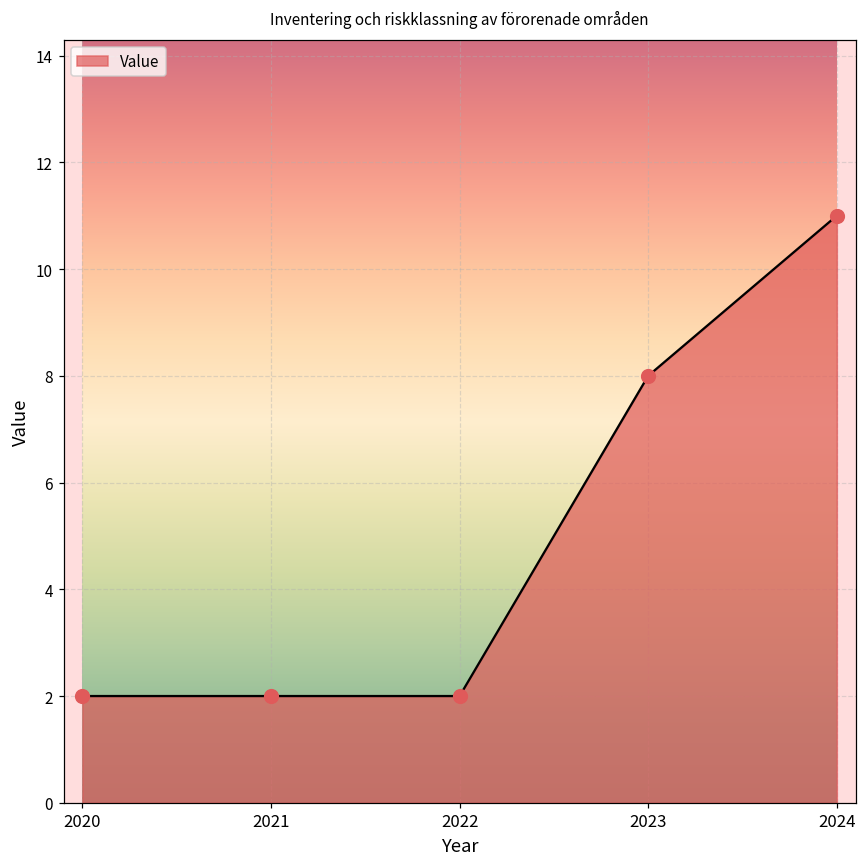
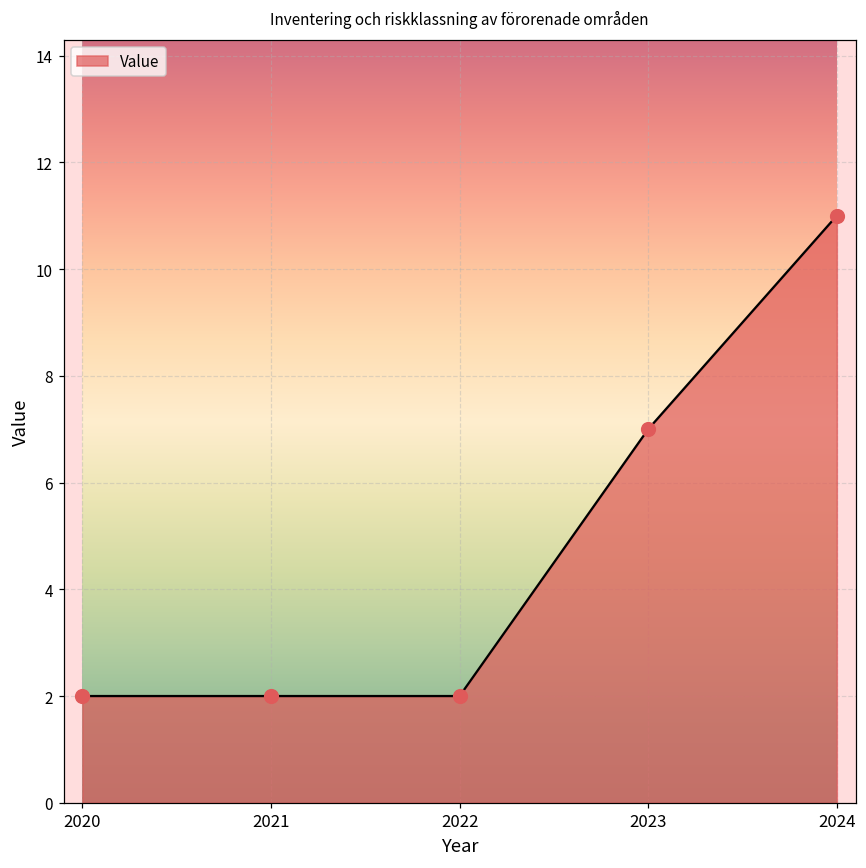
  {
    "2020": 2,
    "2021": 2,
    "2022": 2,
-   "2023": 8,
+   "2023": 7,
    "2024": 11
  }
